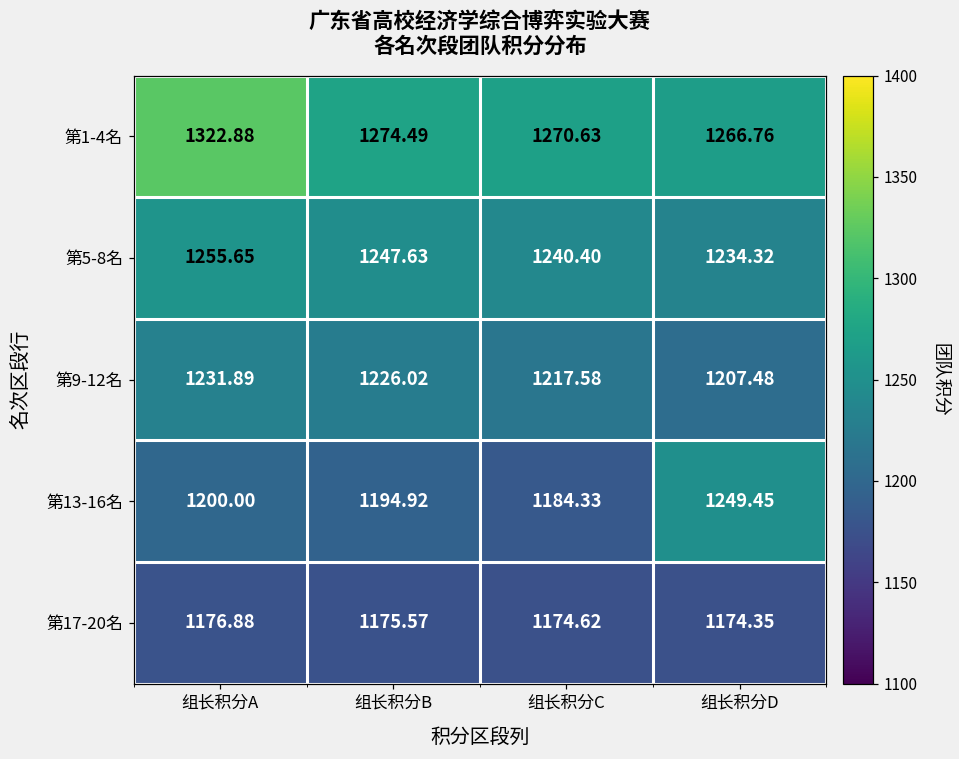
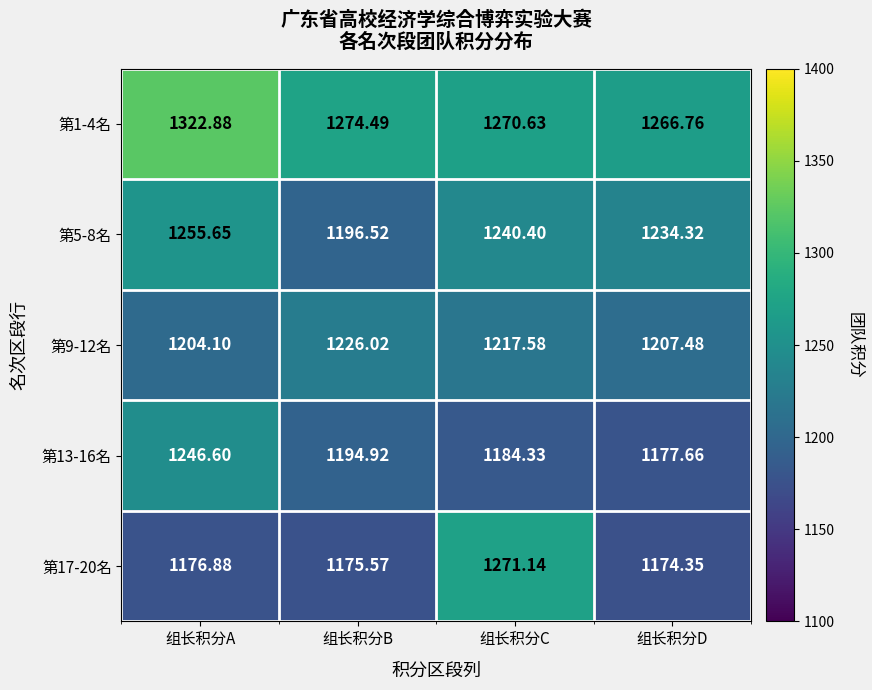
  {
    "第1-4名": {
      "组长积分A": 1322.88,
      "组长积分B": 1274.49,
      "组长积分C": 1270.63,
      "组长积分D": 1266.76
    },
    "第5-8名": {
      "组长积分A": 1255.65,
-     "组长积分B": 1247.63,
+     "组长积分B": 1196.52,
      "组长积分C": 1240.40,
      "组长积分D": 1234.32
    },
    "第9-12名": {
-     "组长积分A": 1231.89,
+     "组长积分A": 1204.10,
      "组长积分B": 1226.02,
      "组长积分C": 1217.58,
      "组长积分D": 1207.48
    },
    "第13-16名": {
-     "组长积分A": 1200.00,
+     "组长积分A": 1246.60,
      "组长积分B": 1194.92,
      "组长积分C": 1184.33,
-     "组长积分D": 1249.45
+     "组长积分D": 1177.66
    },
    "第17-20名": {
      "组长积分A": 1176.88,
      "组长积分B": 1175.57,
-     "组长积分C": 1174.62,
+     "组长积分C": 1271.14,
      "组长积分D": 1174.35
    }
  }
